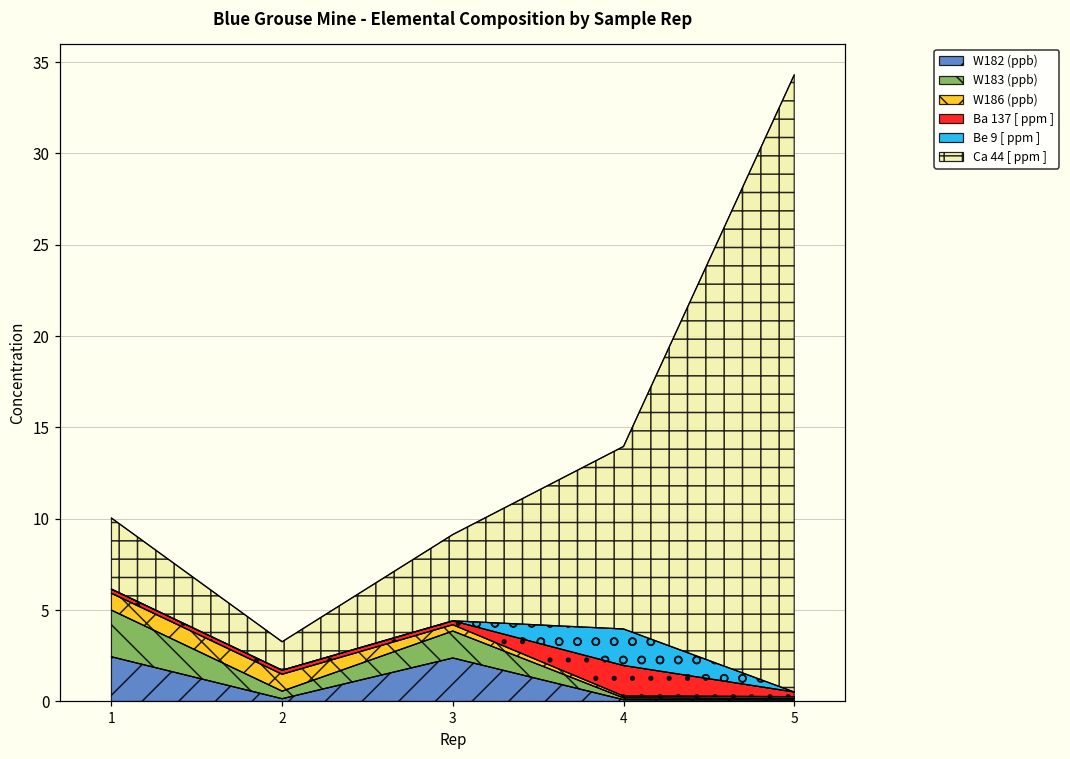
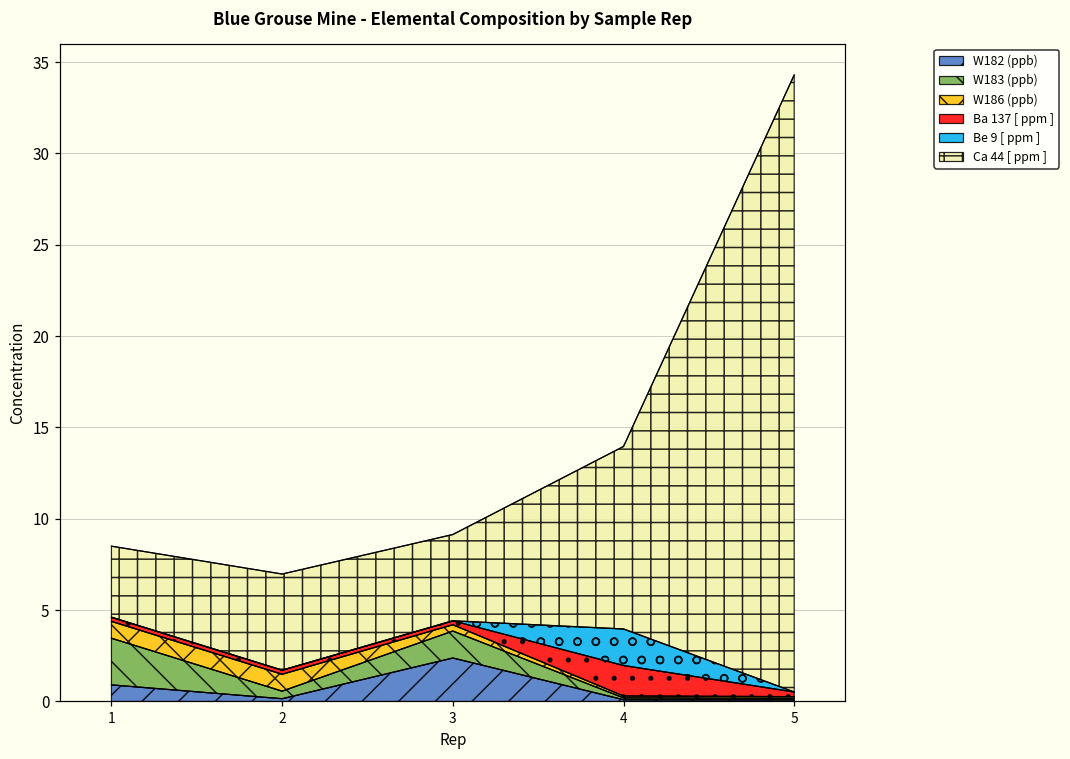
  {
    "W182 (ppb)": {
-     "1": 2.4,
+     "1": 0.9,
      "2": 0.2,
      "3": 2.4
    },
    "W183 (ppb)": {
      "1": 2.6,
      "2": 0.4,
      "3": 1.5
    },
    "W186 (ppb)": {
      "1": 0.9,
      "2": 0.9,
      "3": 0.3
    },
    "Ba 137 [ ppm ]": {
      "4": 1.7
    },
    "Be 9 [ ppm ]": {
      "4": 2.0
    },
    "Ca 44 [ ppm ]": {
      "1": 3.9,
-     "2": 1.6,
+     "2": 5.3,
      "3": 4.7,
      "4": 10.0,
      "5": 33.8
    }
  }
